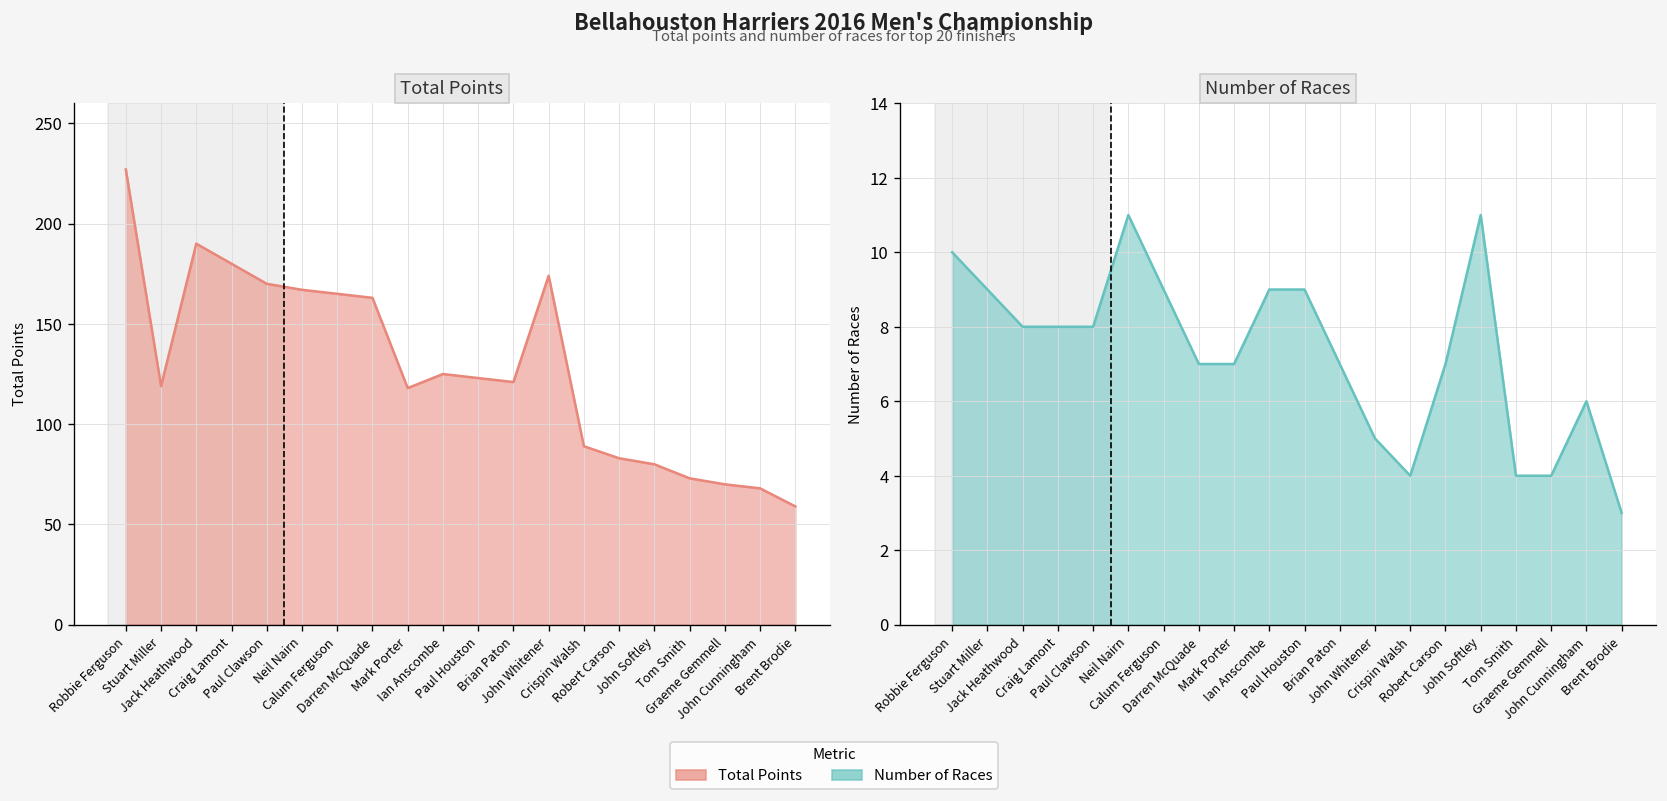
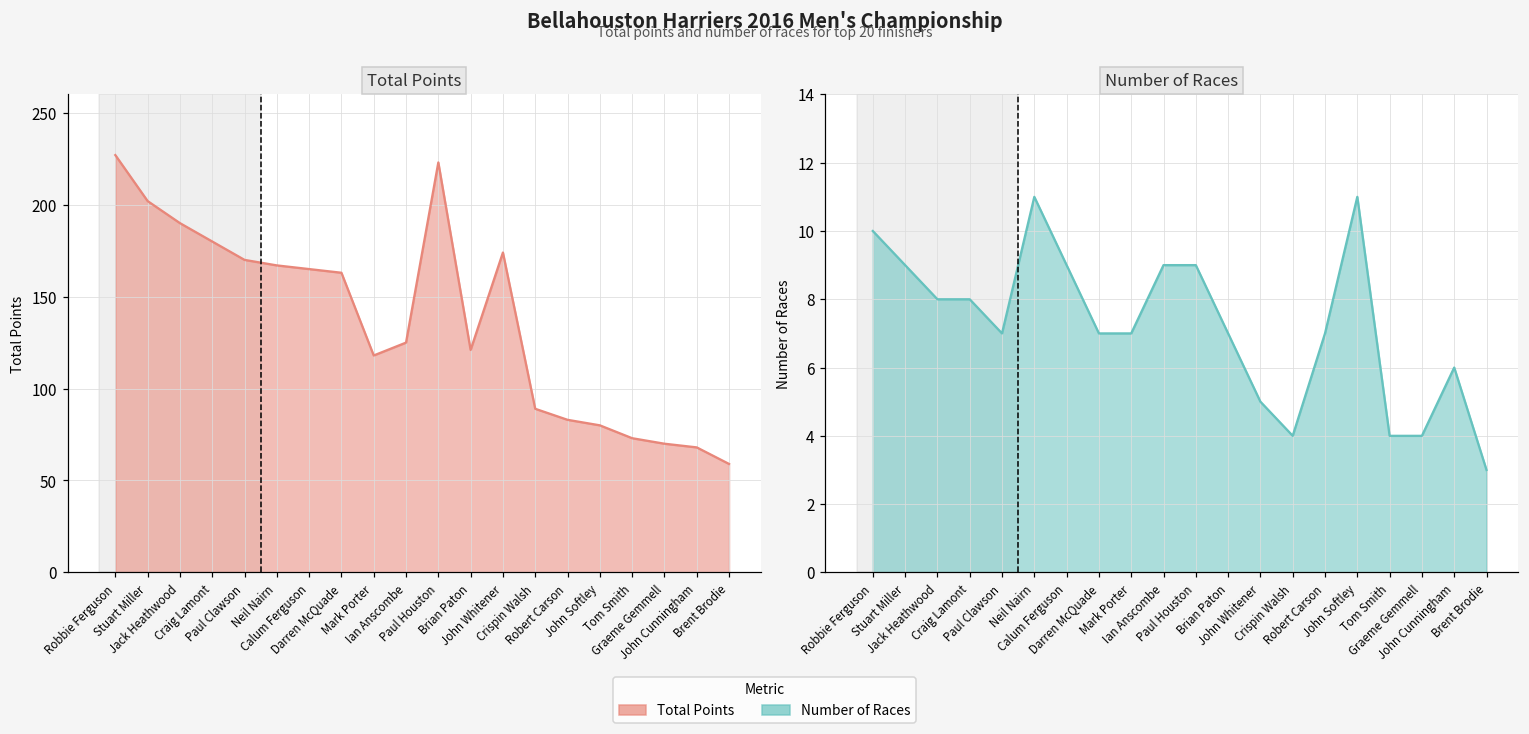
  {
    "Total Points": {
      "Robbie Ferguson": 227,
-     "Stuart Miller": 119,
+     "Stuart Miller": 202,
      "Jack Heathwood": 190,
      "Craig Lamont": 180,
      "Paul Clawson": 170,
      "Neil Nairn": 167,
      "Calum Ferguson": 165,
      "Darren McQuade": 163,
      "Mark Porter": 118,
      "Ian Anscombe": 125,
-     "Paul Houston": 123,
+     "Paul Houston": 223,
      "Brian Paton": 121,
      "John Whitener": 174,
      "Crispin Walsh": 89,
      "Robert Carson": 83,
      "John Softley": 80,
      "Tom Smith": 73,
      "Graeme Gemmell": 70,
      "John Cunningham": 68,
      "Brent Brodie": 59
    },
    "Number of Races": {
      "Robbie Ferguson": 10,
      "Stuart Miller": 9,
      "Jack Heathwood": 8,
      "Craig Lamont": 8,
-     "Paul Clawson": 8,
+     "Paul Clawson": 7,
      "Neil Nairn": 11,
      "Calum Ferguson": 9,
      "Darren McQuade": 7,
      "Mark Porter": 7,
      "Ian Anscombe": 9,
      "Paul Houston": 9,
      "Brian Paton": 7,
      "John Whitener": 5,
      "Crispin Walsh": 4,
      "Robert Carson": 7,
      "John Softley": 11,
      "Tom Smith": 4,
      "Graeme Gemmell": 4,
      "John Cunningham": 6,
      "Brent Brodie": 3
    }
  }
